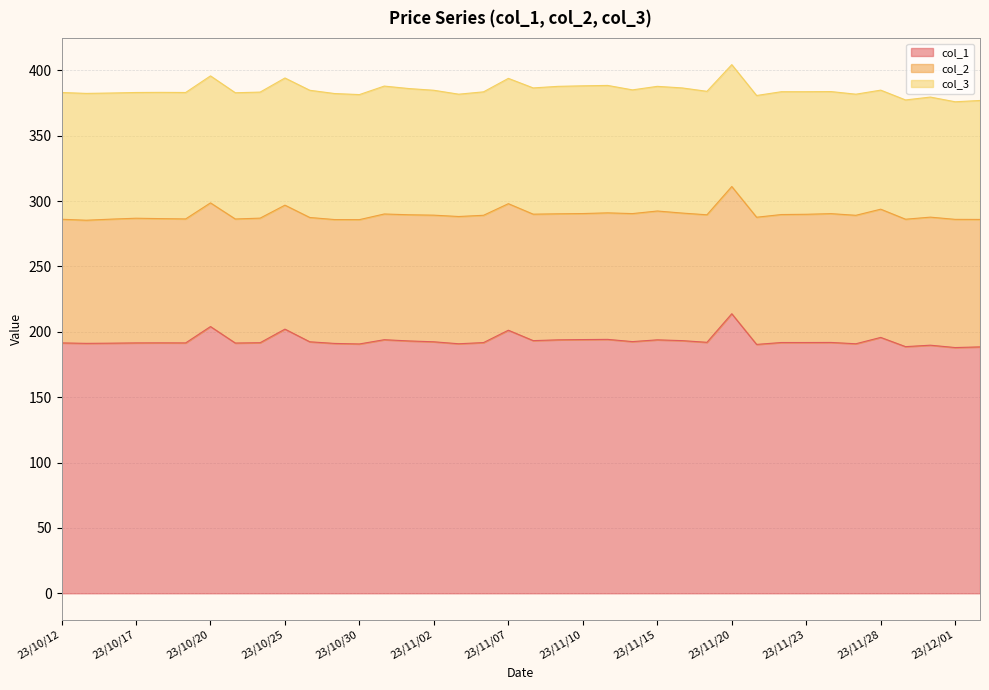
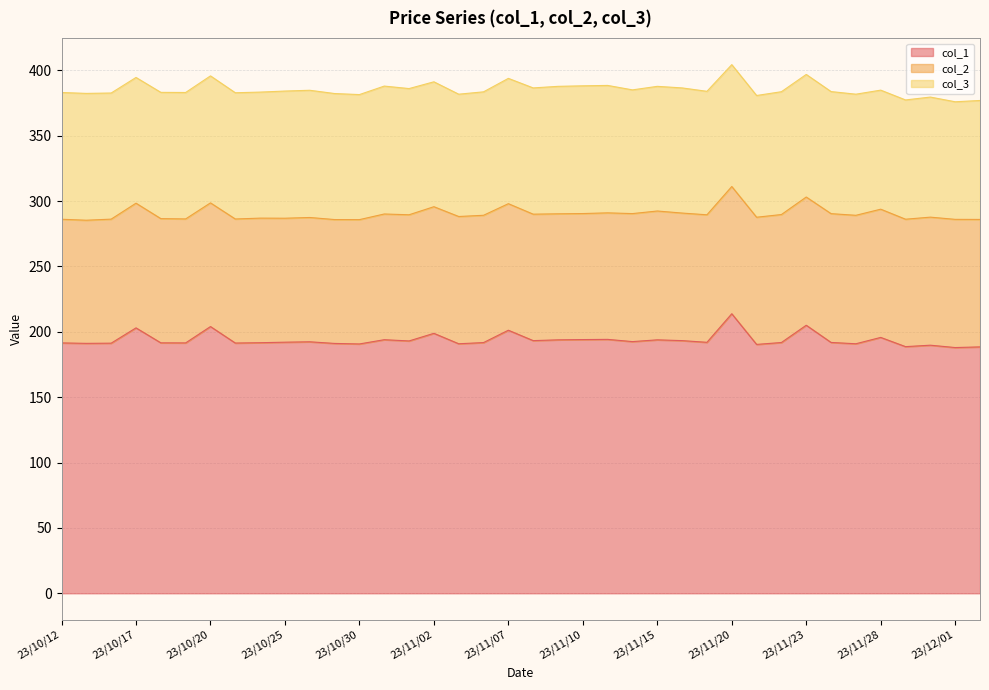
  {
    "col_1": {
      "23/10/12": 192,
-     "23/10/17": 192,
+     "23/10/17": 203,
      "23/10/20": 204,
-     "23/10/25": 202,
+     "23/10/25": 192,
      "23/10/30": 191,
-     "23/11/02": 192,
+     "23/11/02": 199,
      "23/11/07": 201,
      "23/11/10": 194,
      "23/11/15": 194,
      "23/11/20": 214,
-     "23/11/23": 192,
+     "23/11/23": 205,
      "23/11/28": 196,
      "23/12/01": 188
    }
  }
